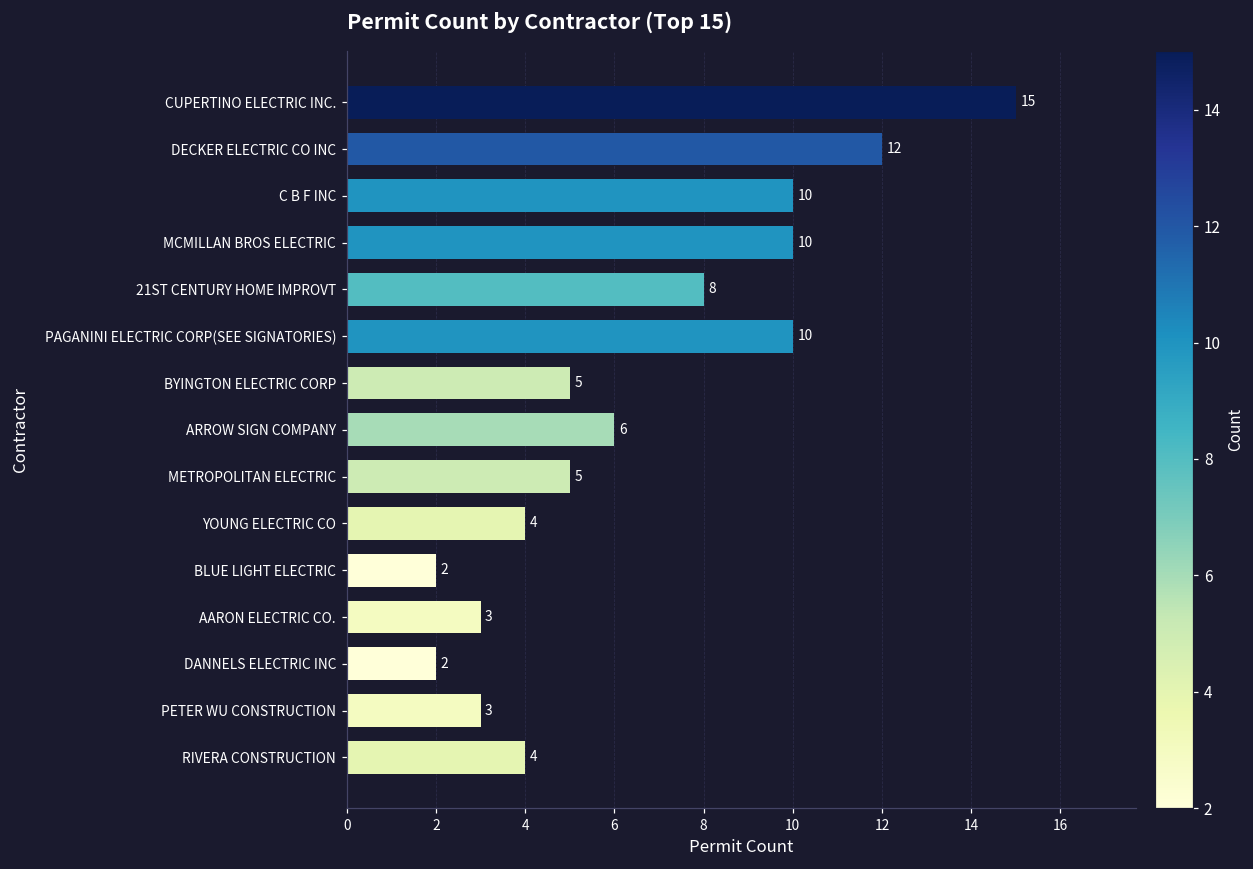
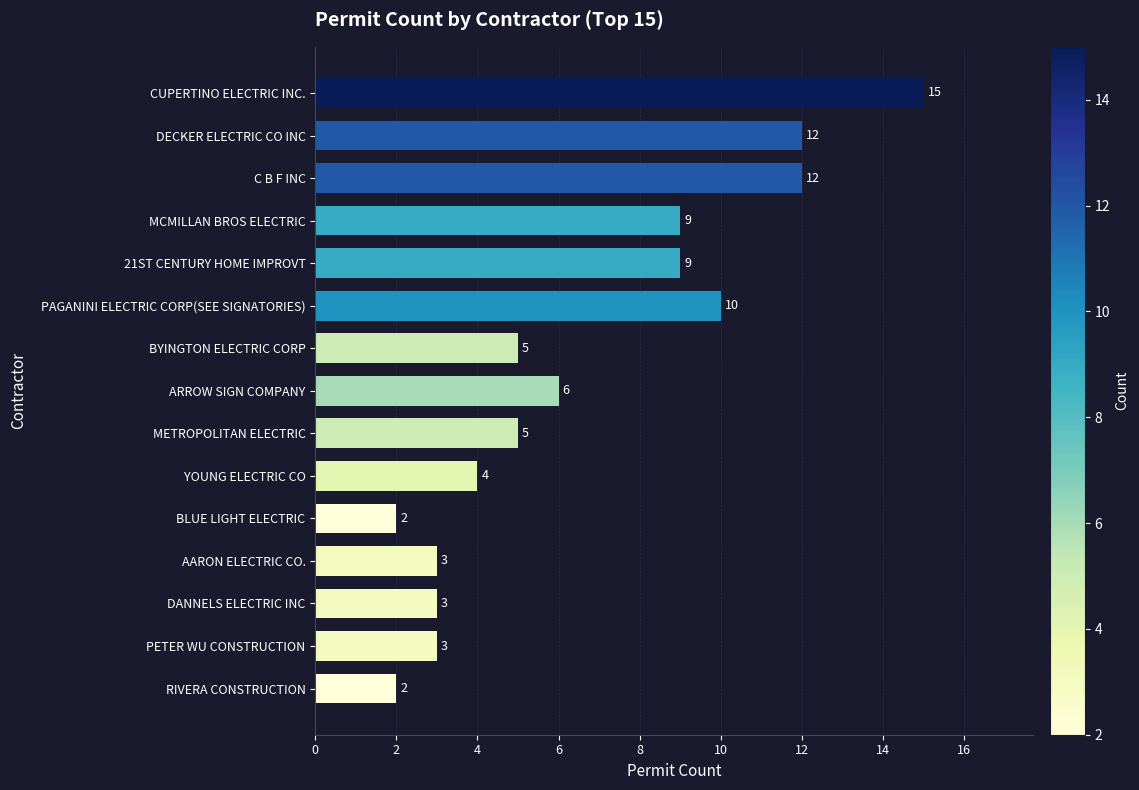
  {
    "CUPERTINO ELECTRIC INC.": 15,
    "DECKER ELECTRIC CO INC": 12,
-   "C B F INC": 10,
-   "MCMILLAN BROS ELECTRIC": 10,
-   "21ST CENTURY HOME IMPROVT": 8,
+   "C B F INC": 12,
+   "MCMILLAN BROS ELECTRIC": 9,
+   "21ST CENTURY HOME IMPROVT": 9,
    "PAGANINI ELECTRIC CORP(SEE SIGNATORIES)": 10,
    "BYINGTON ELECTRIC CORP": 5,
    "ARROW SIGN COMPANY": 6,
    "METROPOLITAN ELECTRIC": 5,
    "YOUNG ELECTRIC CO": 4,
    "BLUE LIGHT ELECTRIC": 2,
    "AARON ELECTRIC CO.": 3,
-   "DANNELS ELECTRIC INC": 2,
+   "DANNELS ELECTRIC INC": 3,
    "PETER WU CONSTRUCTION": 3,
-   "RIVERA CONSTRUCTION": 4
+   "RIVERA CONSTRUCTION": 2
  }
